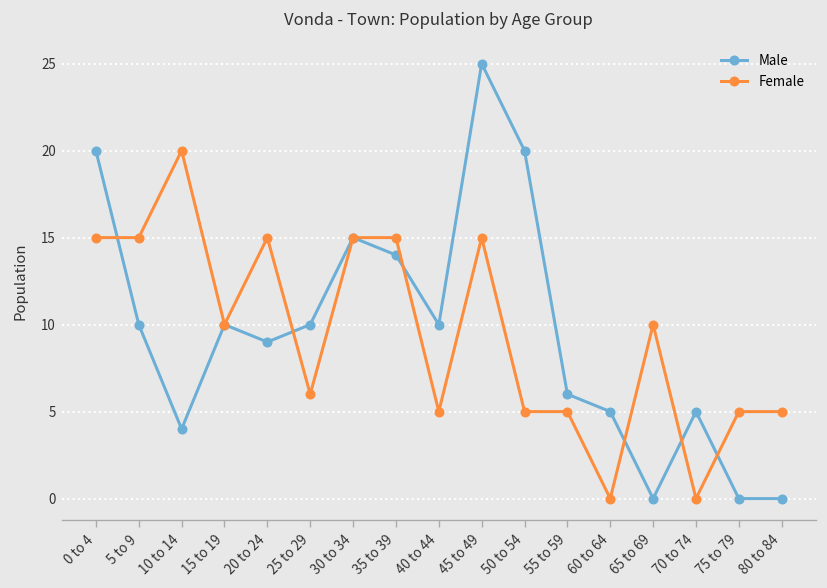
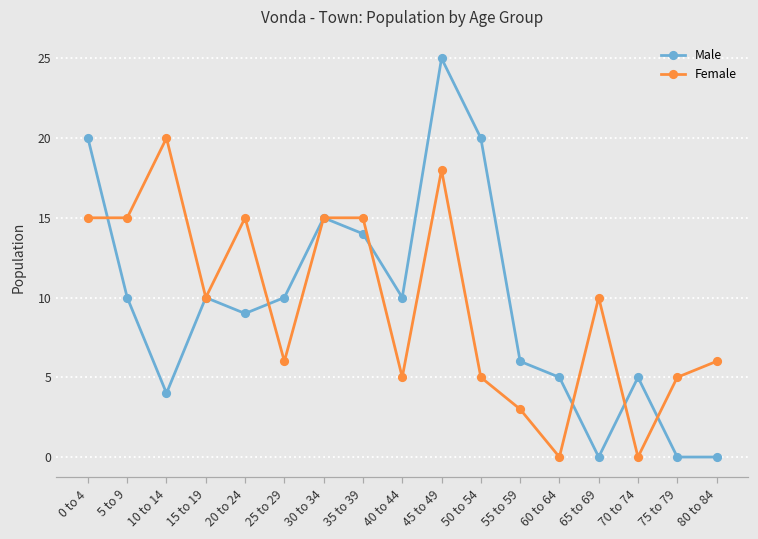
  {
    "Male": {
      "0 to 4": 20,
      "5 to 9": 10,
      "10 to 14": 4,
      "20 to 24": 9,
      "25 to 29": 10,
      "35 to 39": 14,
      "40 to 44": 10,
      "45 to 49": 25,
      "50 to 54": 20,
      "55 to 59": 6,
      "60 to 64": 5,
      "65 to 69": 0,
      "70 to 74": 5,
      "75 to 79": 0,
      "80 to 84": 0
    },
    "Female": {
      "0 to 4": 15,
      "5 to 9": 15,
      "10 to 14": 20,
      "20 to 24": 15,
      "25 to 29": 6,
      "35 to 39": 15,
      "40 to 44": 5,
-     "45 to 49": 15,
+     "45 to 49": 18,
      "50 to 54": 5,
-     "55 to 59": 5,
+     "55 to 59": 3,
      "60 to 64": 0,
      "65 to 69": 10,
      "70 to 74": 0,
      "75 to 79": 5,
-     "80 to 84": 5
+     "80 to 84": 6
    }
  }
